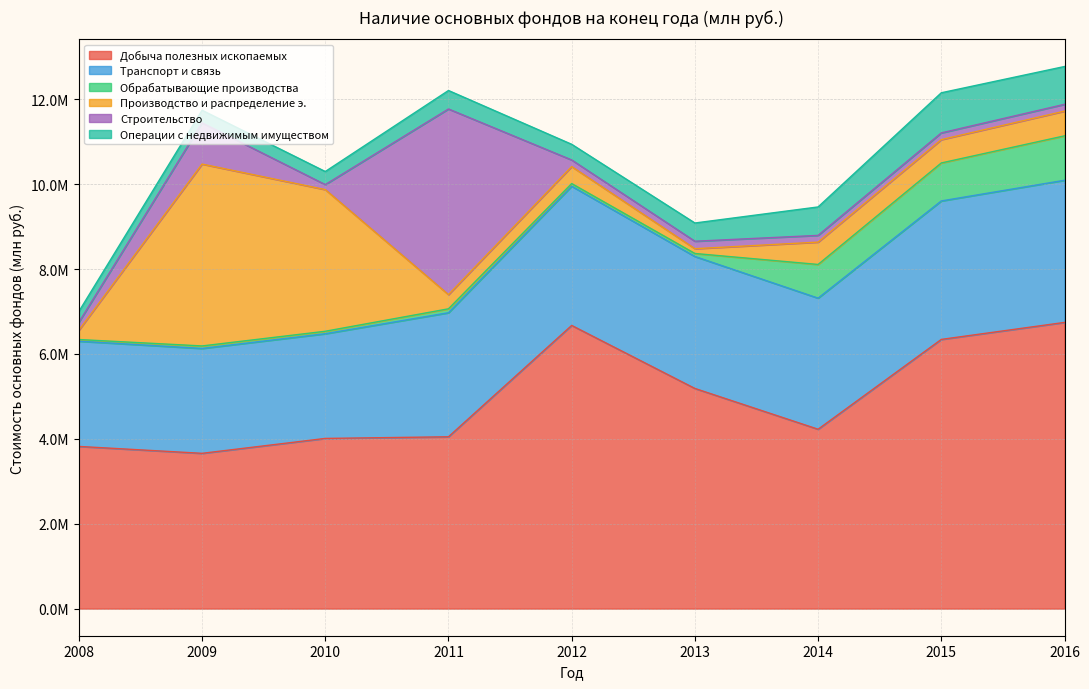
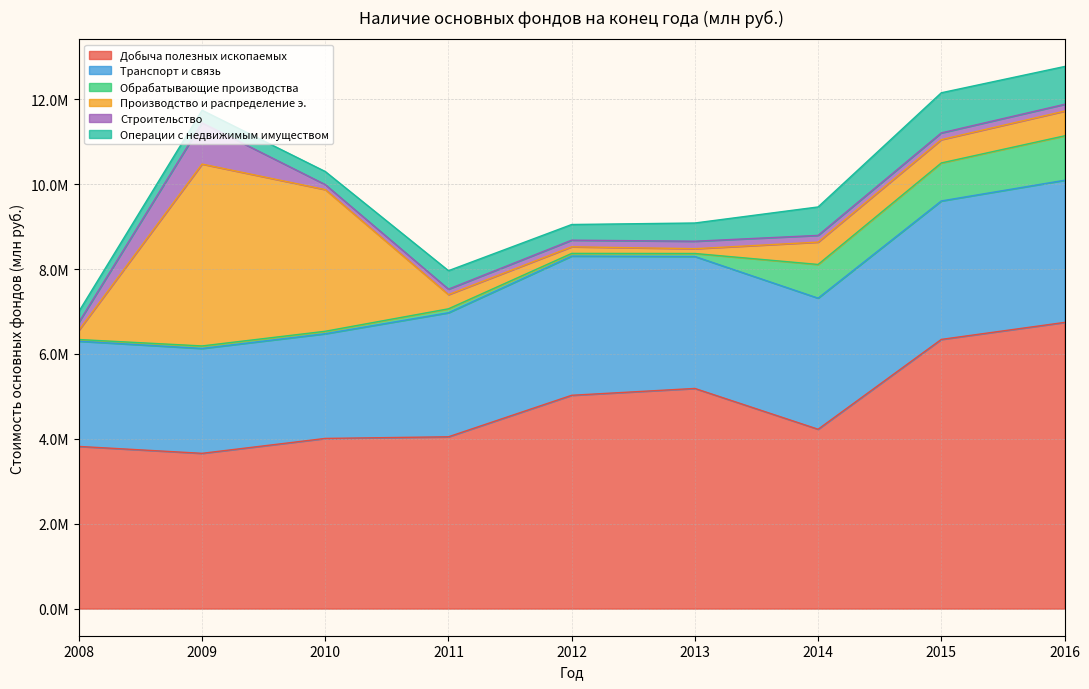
  {
    "Добыча полезных ископаемых": {
      "2008": 3800000,
      "2009": 3700000,
      "2010": 4000000,
      "2011": 4000000,
-     "2012": 6700000,
+     "2012": 5000000,
      "2013": 5200000,
      "2014": 4200000,
      "2015": 6300000,
      "2016": 6700000
    },
    "Транспорт и связь": {
      "2011": 2900000,
      "2012": 3300000,
      "2013": 3100000,
      "2014": 3100000,
      "2015": 3300000,
      "2016": 3300000
    },
    "Производство и распределение э.": {
      "2008": 200000,
      "2009": 4300000,
      "2010": 3300000,
      "2011": 300000,
-     "2012": 400000,
+     "2012": 200000,
      "2013": 100000,
      "2014": 500000,
      "2015": 500000,
      "2016": 600000
    },
    "Строительство": {
      "2008": 200000,
      "2010": 100000,
-     "2011": 4400000,
+     "2011": 100000,
      "2012": 200000,
      "2013": 200000,
      "2014": 200000,
      "2015": 200000,
      "2016": 200000
    }
  }
